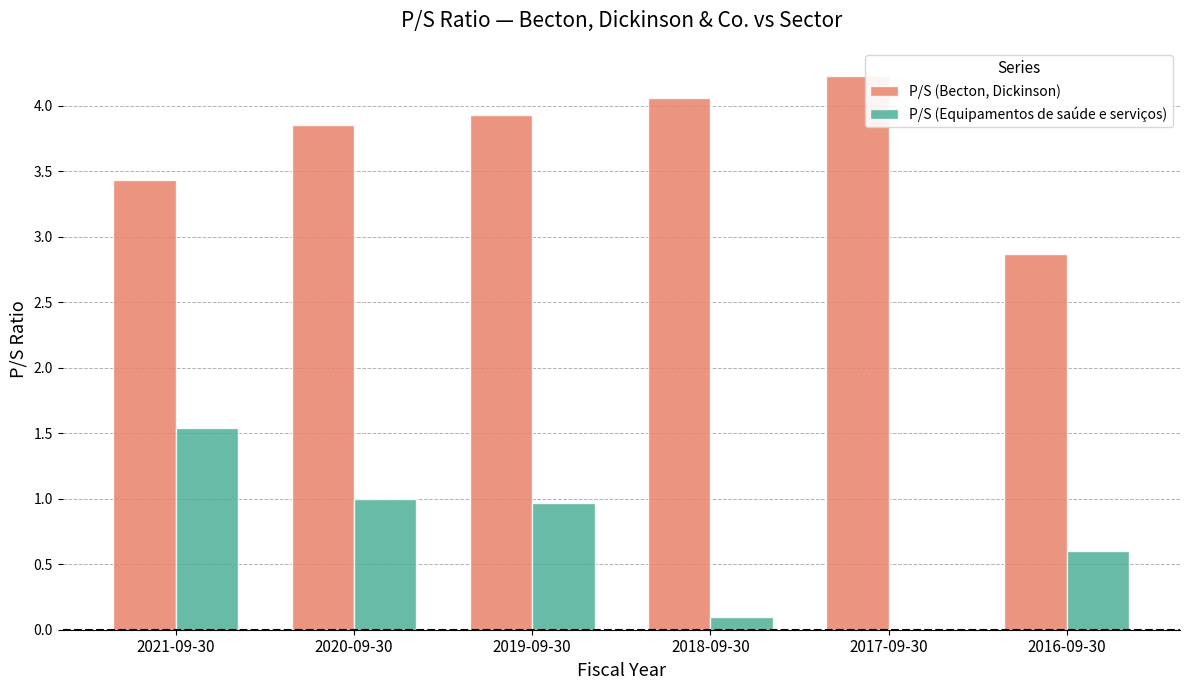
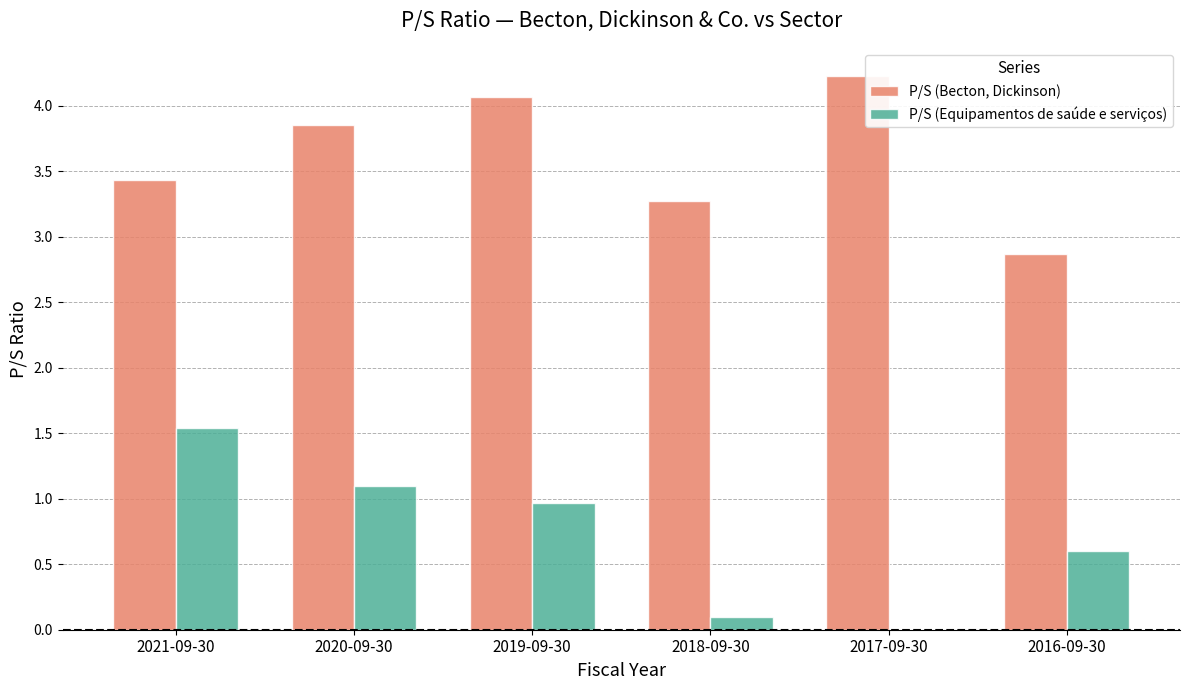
  {
    "P/S (Becton, Dickinson)": {
      "2021-09-30": 3.43,
      "2020-09-30": 3.85,
-     "2019-09-30": 3.93,
-     "2018-09-30": 4.06,
+     "2019-09-30": 4.07,
+     "2018-09-30": 3.27,
      "2017-09-30": 4.23,
      "2016-09-30": 2.87
    },
    "P/S (Equipamentos de saúde e serviços)": {
      "2021-09-30": 1.54,
-     "2020-09-30": 1.0,
+     "2020-09-30": 1.1,
      "2019-09-30": 0.97,
      "2018-09-30": 0.1,
      "2017-09-30": 0.0,
      "2016-09-30": 0.6
    }
  }
